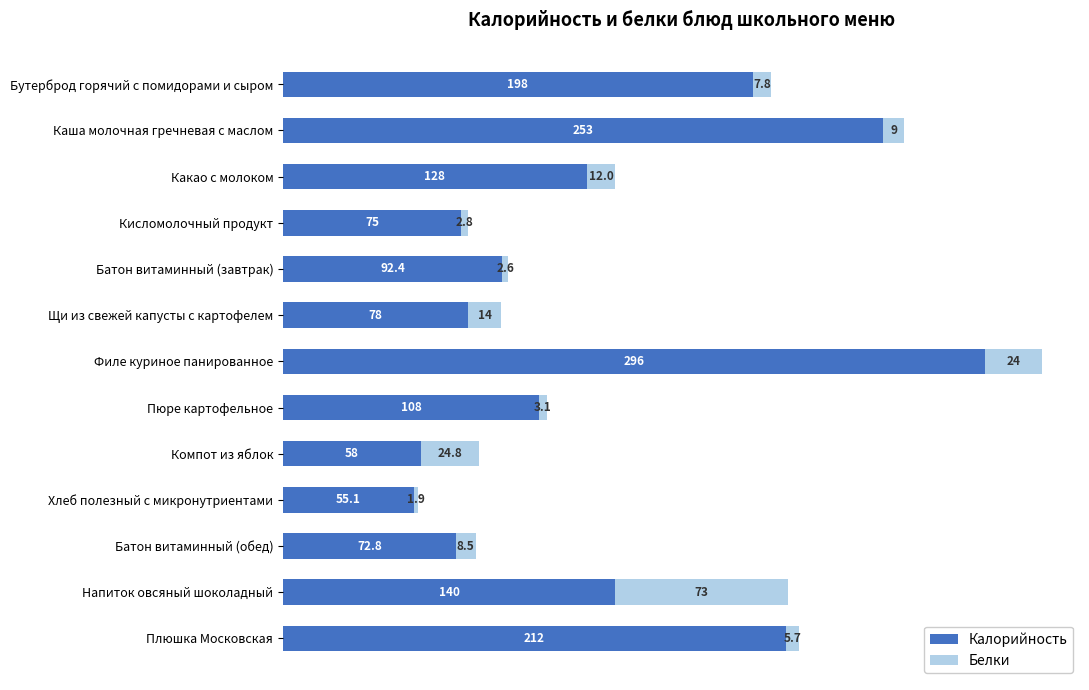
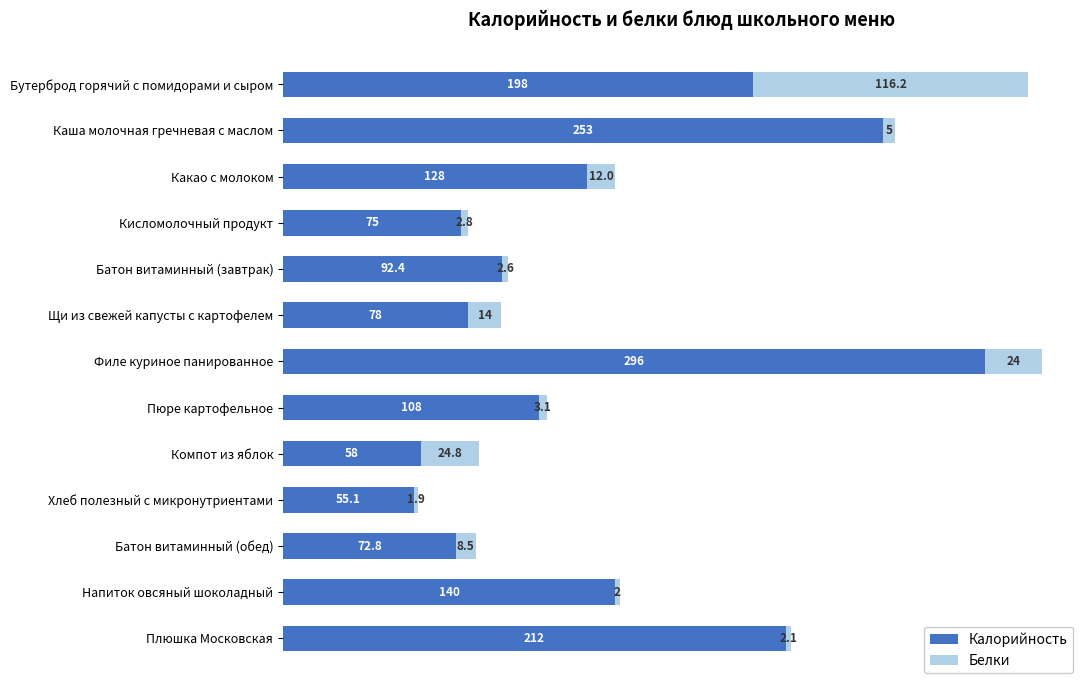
  {
    "Калорийность": {
      "Бутерброд горячий с помидорами и сыром": 198,
      "Каша молочная гречневая с маслом": 253,
      "Какао с молоком": 128,
      "Кисломолочный продукт": 75,
      "Батон витаминный (завтрак)": 92.4,
      "Щи из свежей капусты с картофелем": 78,
      "Филе куриное панированное": 296,
      "Пюре картофельное": 108,
      "Компот из яблок": 58,
      "Хлеб полезный с микронутриентами": 55.1,
      "Батон витаминный (обед)": 72.8,
      "Напиток овсяный шоколадный": 140,
      "Плюшка Московская": 212
    },
    "Белки": {
-     "Бутерброд горячий с помидорами и сыром": 7.8,
-     "Каша молочная гречневая с маслом": 9,
+     "Бутерброд горячий с помидорами и сыром": 116.2,
+     "Каша молочная гречневая с маслом": 5,
      "Какао с молоком": 12.0,
      "Кисломолочный продукт": 2.8,
      "Батон витаминный (завтрак)": 2.6,
      "Щи из свежей капусты с картофелем": 14,
      "Филе куриное панированное": 24,
      "Пюре картофельное": 3.1,
      "Компот из яблок": 24.8,
      "Хлеб полезный с микронутриентами": 1.9,
      "Батон витаминный (обед)": 8.5,
-     "Напиток овсяный шоколадный": 73,
-     "Плюшка Московская": 5.7
+     "Напиток овсяный шоколадный": 2,
+     "Плюшка Московская": 2.1
    }
  }
